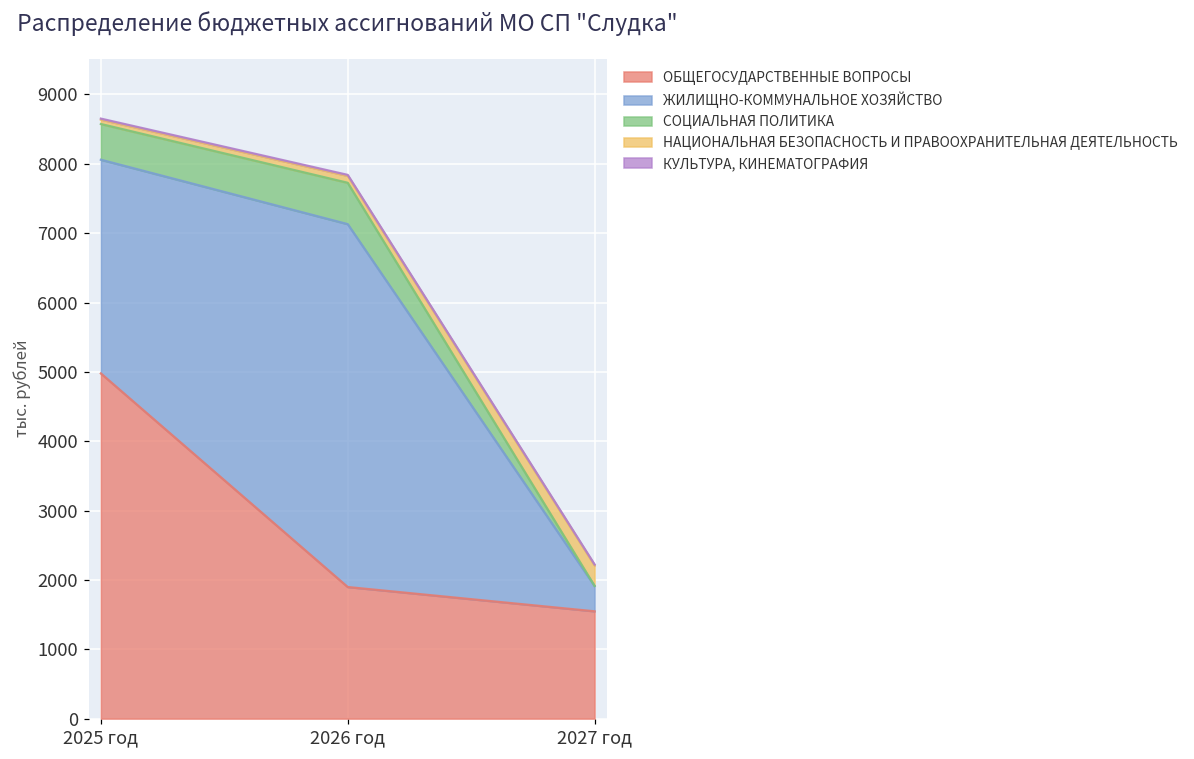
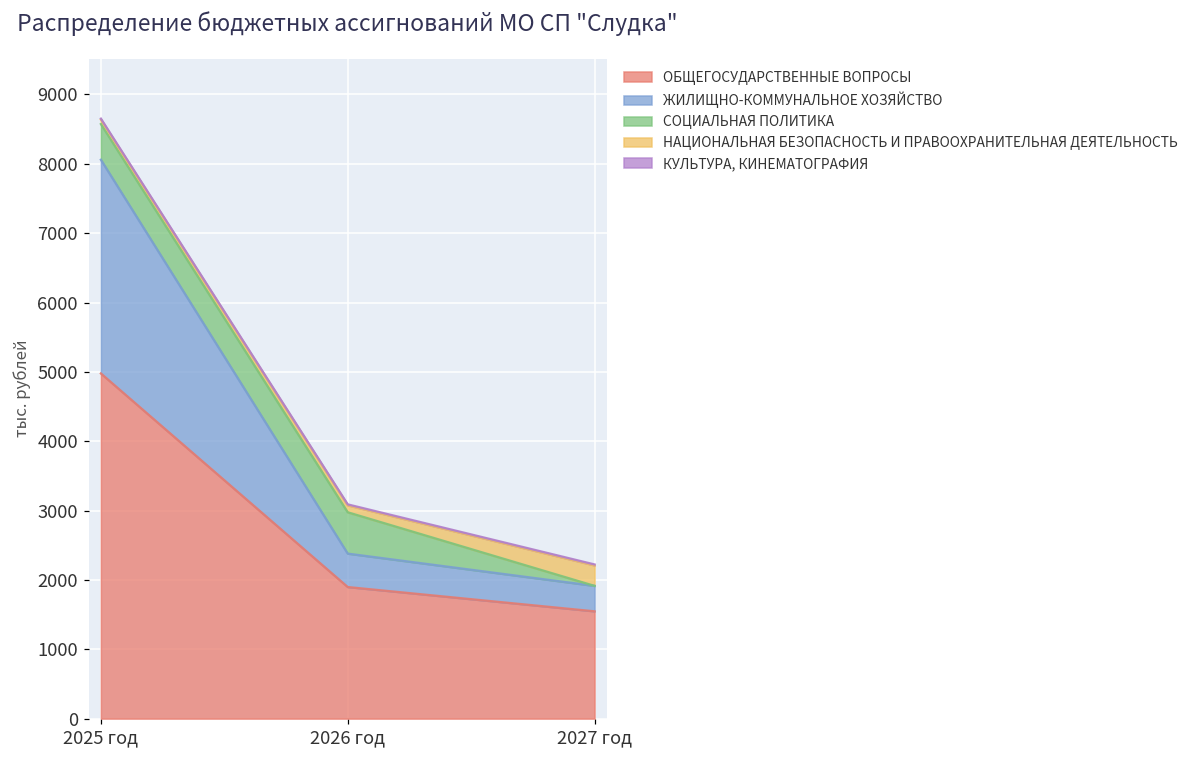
  {
    "ОБЩЕГОСУДАРСТВЕННЫЕ ВОПРОСЫ": {
      "2025 год": 5000,
      "2026 год": 1900,
      "2027 год": 1500
    },
    "ЖИЛИЩНО-КОММУНАЛЬНОЕ ХОЗЯЙСТВО": {
      "2025 год": 3100,
-     "2026 год": 5200
+     "2026 год": 500
    },
    "СОЦИАЛЬНАЯ ПОЛИТИКА": {
      "2025 год": 500,
      "2026 год": 600
    }
  }
